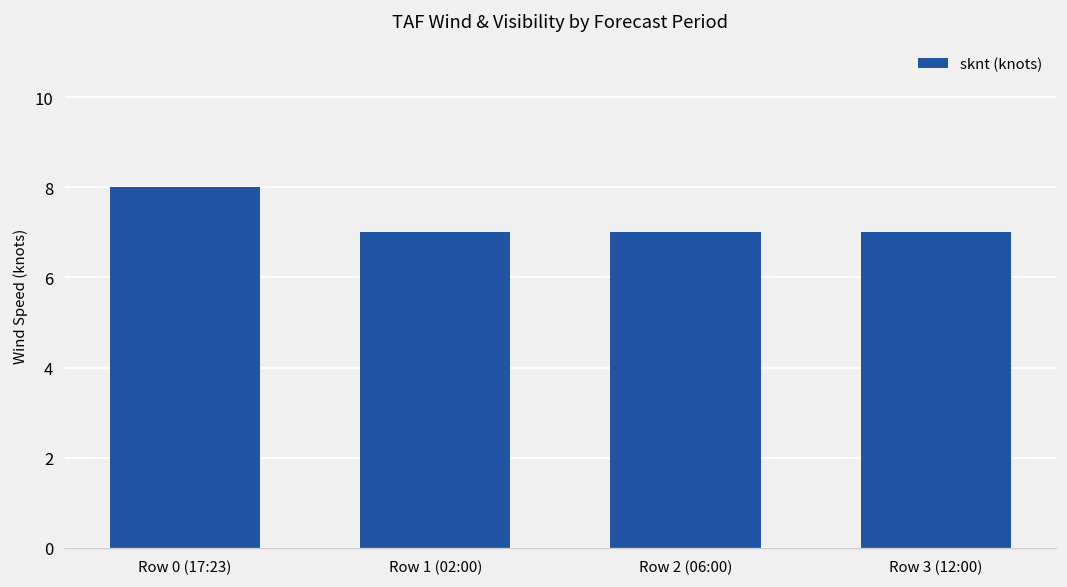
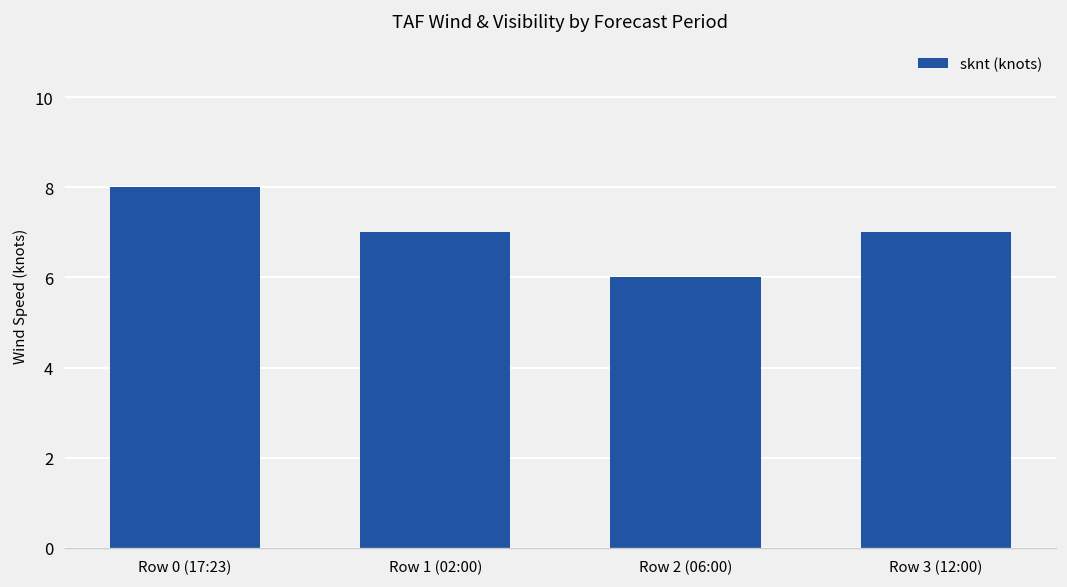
  {
    "Row 0 (17:23)": 8,
    "Row 1 (02:00)": 7,
-   "Row 2 (06:00)": 7,
+   "Row 2 (06:00)": 6,
    "Row 3 (12:00)": 7
  }
